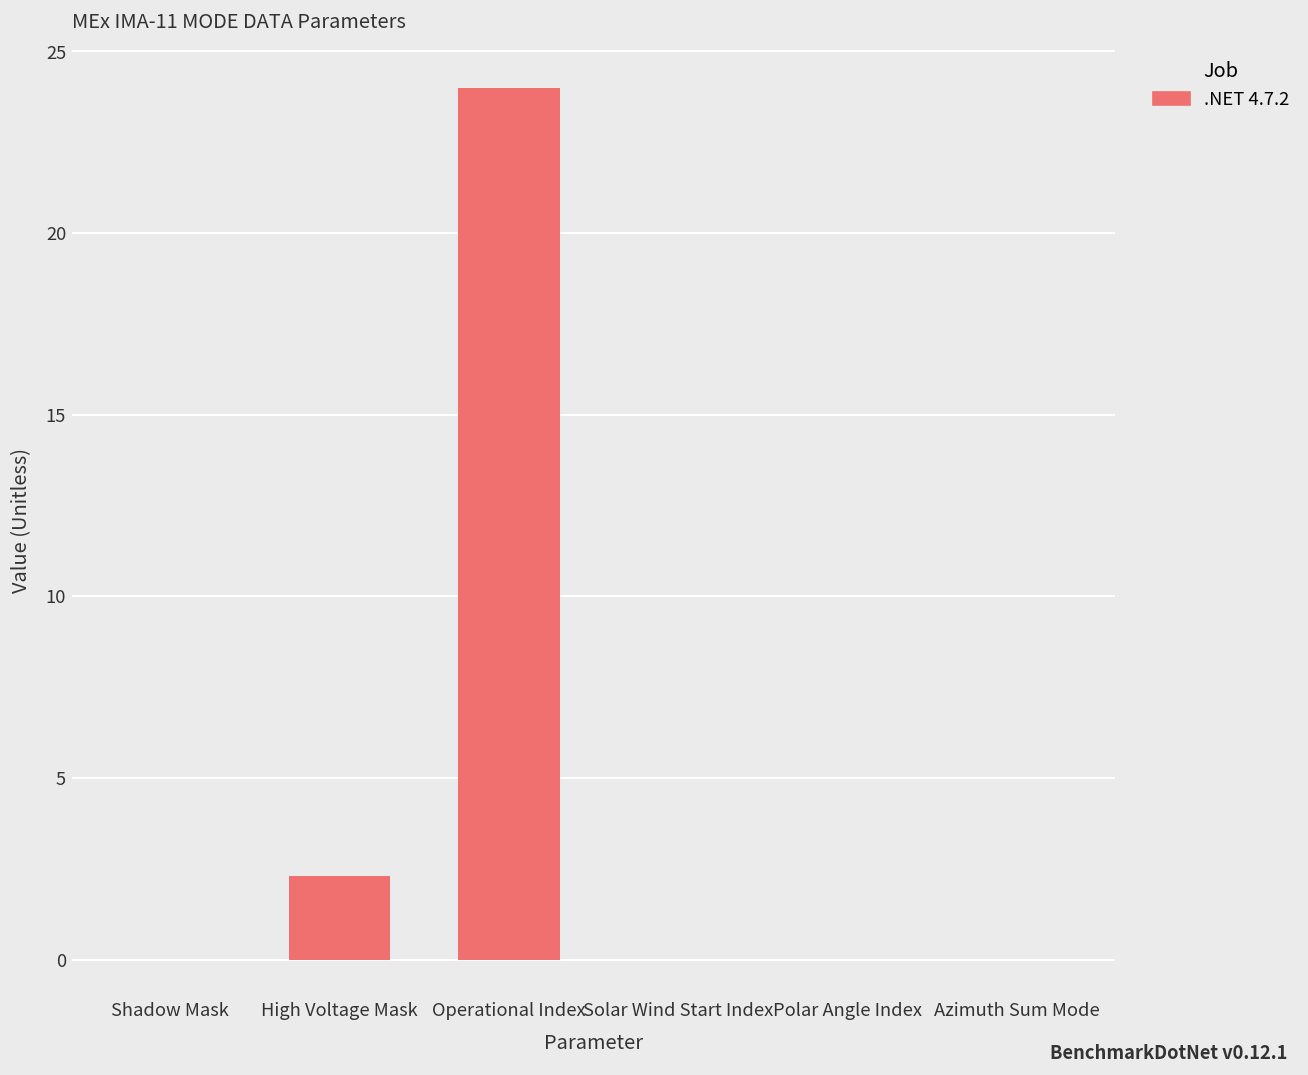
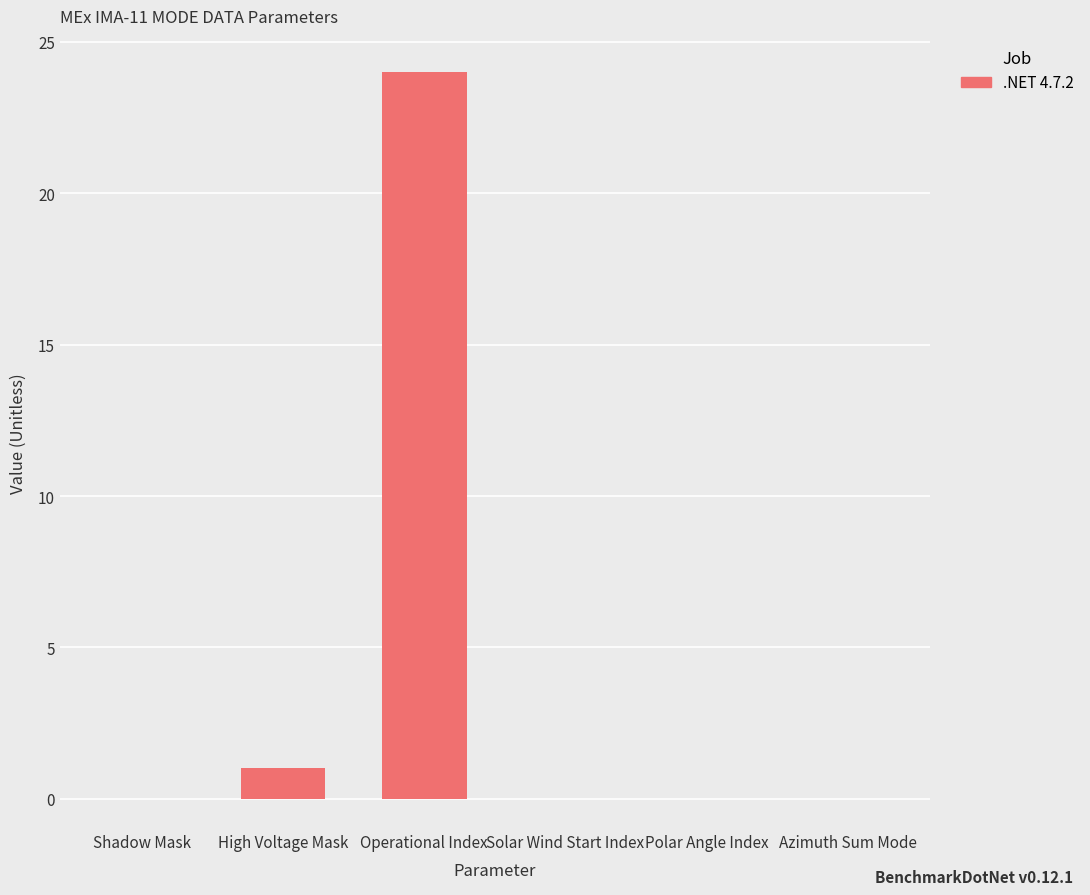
  {
    "Shadow Mask": 0.0,
-   "High Voltage Mask": 2.3,
+   "High Voltage Mask": 1.0,
    "Operational Index": 24.0,
    "Solar Wind Start Index": 0.0,
    "Polar Angle Index": 0.0,
    "Azimuth Sum Mode": 0.0
  }
